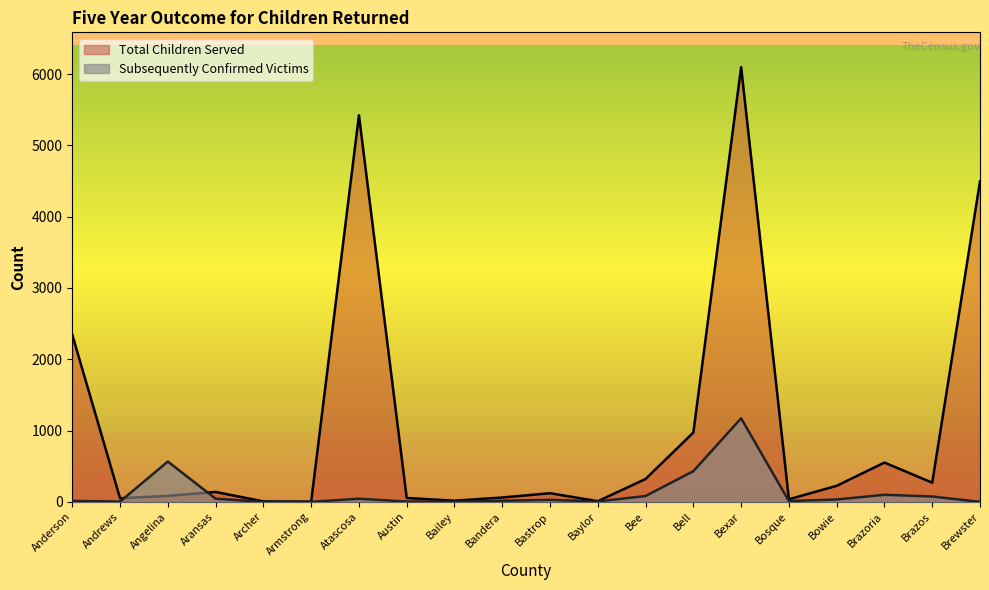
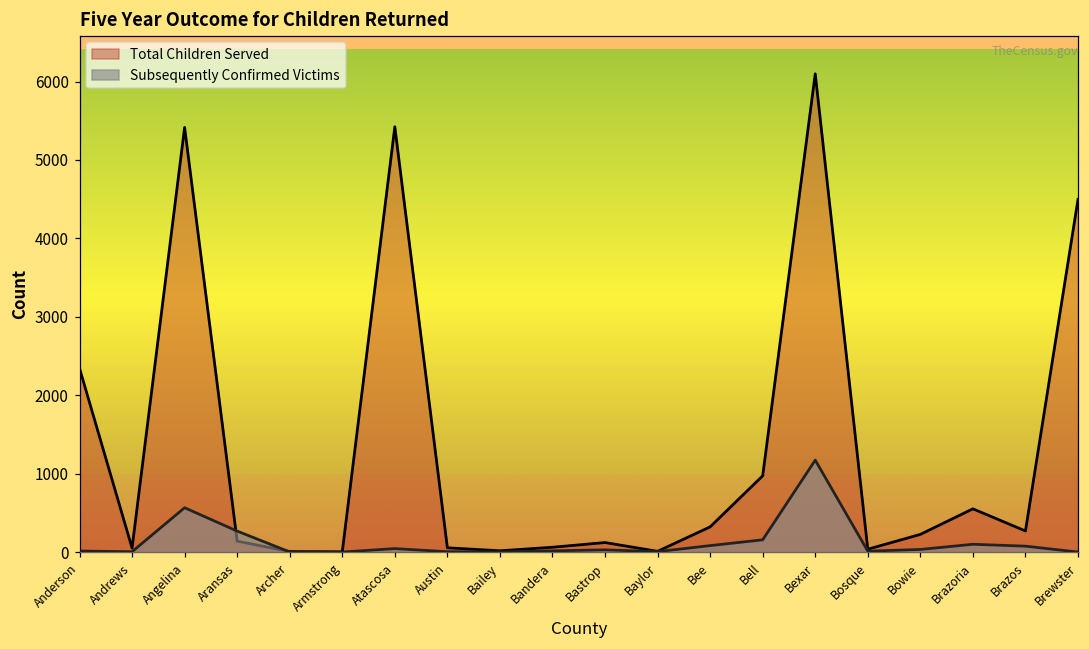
  {
    "Total Children Served": {
      "Anderson": 2300,
      "Andrews": 100,
-     "Angelina": 100,
+     "Angelina": 5400,
      "Aransas": 100,
      "Atascosa": 5400,
      "Austin": 100,
      "Bandera": 100,
      "Bastrop": 100,
      "Bee": 300,
      "Bell": 1000,
      "Bexar": 6100,
      "Bowie": 200,
      "Brazoria": 600,
      "Brazos": 300,
      "Brewster": 4500
    },
    "Subsequently Confirmed Victims": {
      "Anderson": 0,
      "Andrews": 0,
      "Angelina": 600,
-     "Aransas": 0,
+     "Aransas": 300,
      "Atascosa": 0,
      "Austin": 0,
      "Bandera": 0,
      "Bastrop": 0,
      "Bee": 100,
-     "Bell": 400,
+     "Bell": 200,
      "Bexar": 1200,
      "Bowie": 0,
      "Brazoria": 100,
      "Brazos": 100,
      "Brewster": 0
    }
  }
